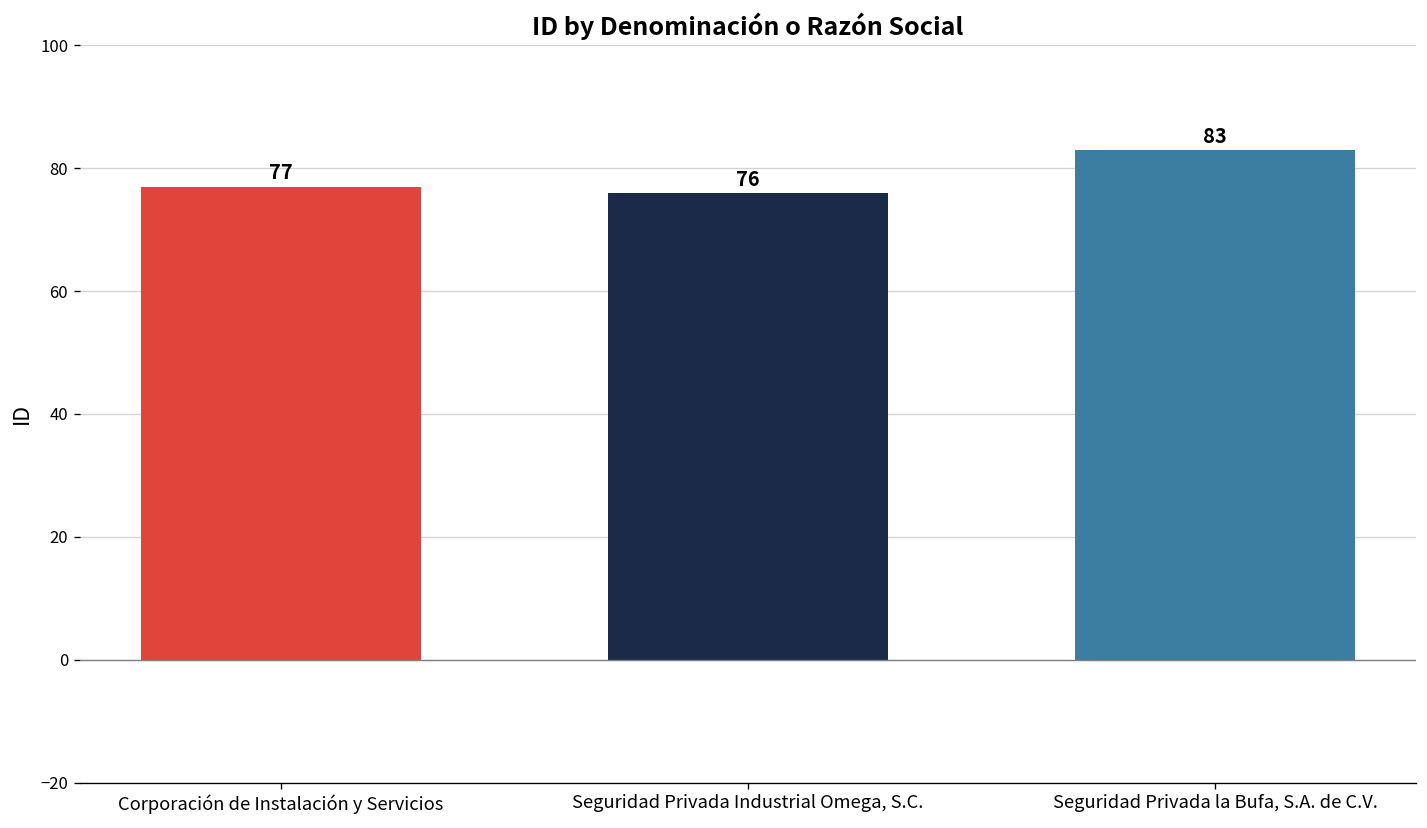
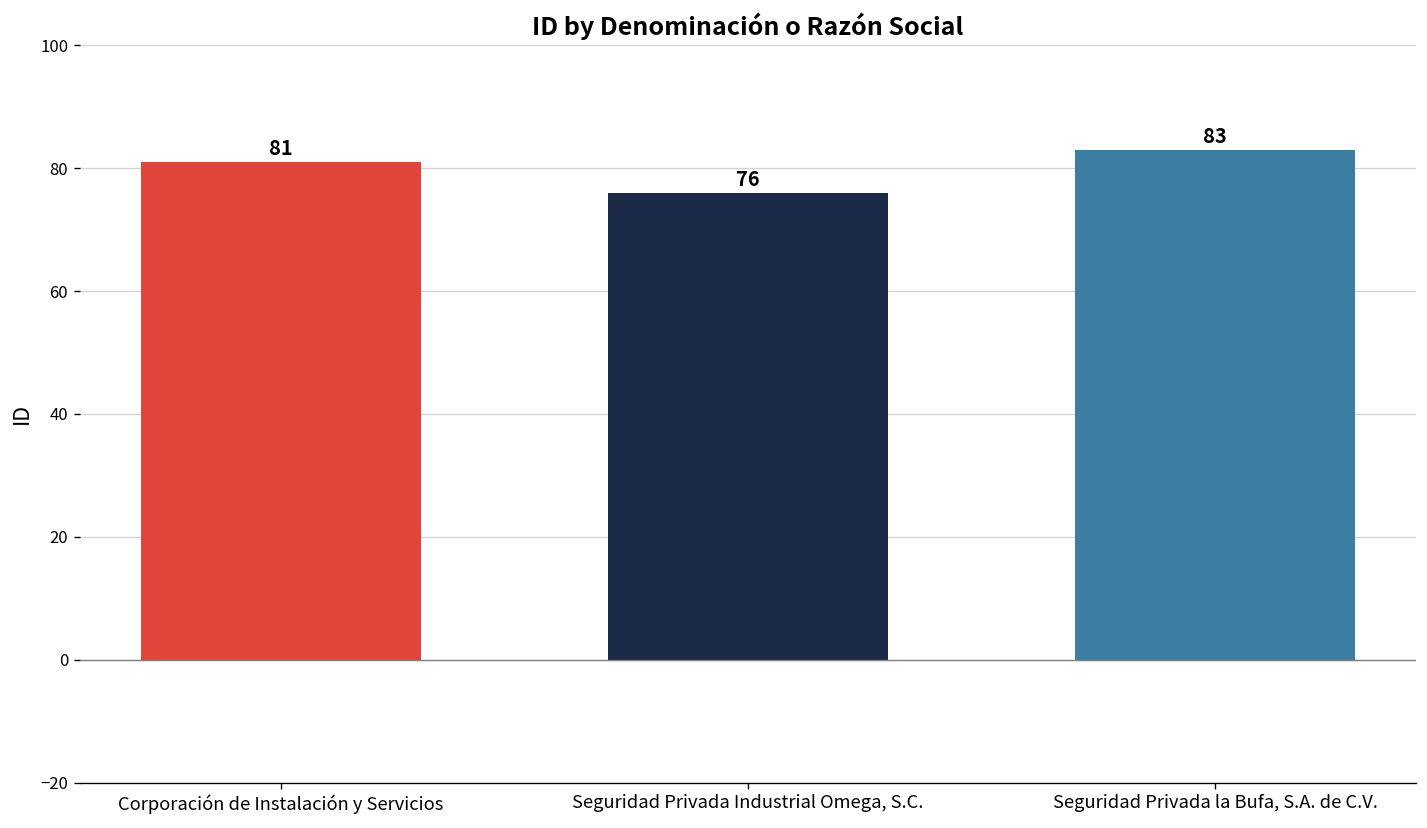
  {
-   "Corporación de Instalación y Servicios": 77,
+   "Corporación de Instalación y Servicios": 81,
    "Seguridad Privada Industrial Omega, S.C.": 76,
    "Seguridad Privada la Bufa, S.A. de C.V.": 83
  }
